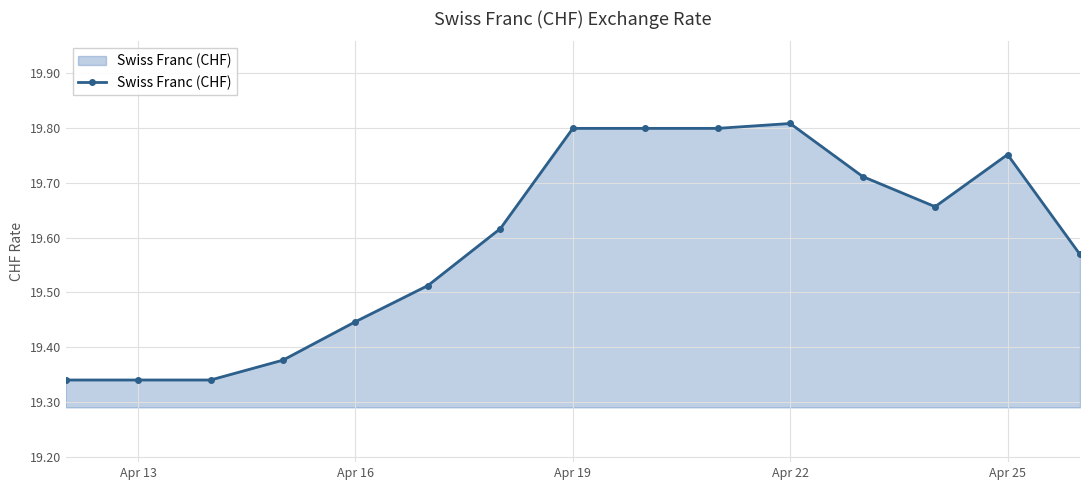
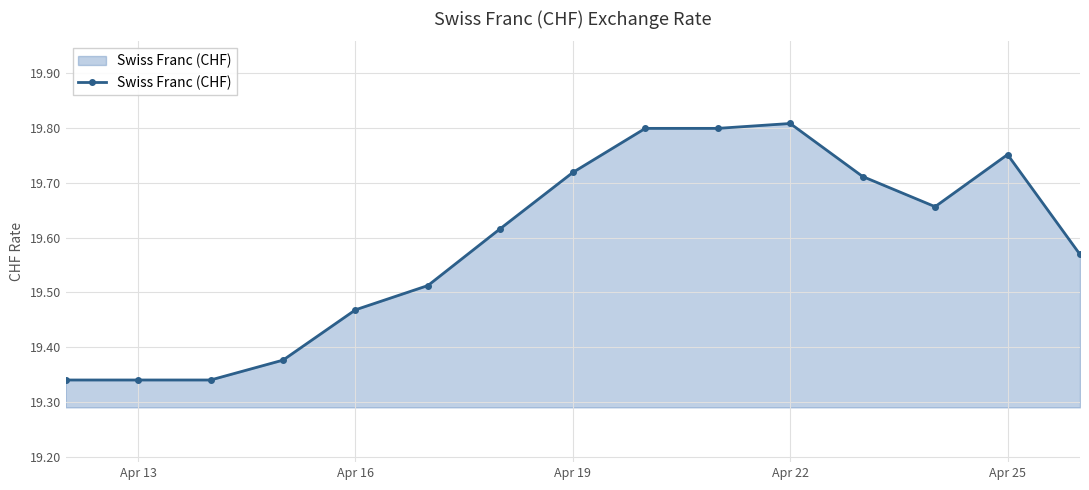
  {
    "Apr 13": 19.34,
-   "Apr 16": 19.45,
-   "Apr 19": 19.80,
+   "Apr 16": 19.47,
+   "Apr 19": 19.72,
    "Apr 22": 19.81,
    "Apr 25": 19.75
  }
